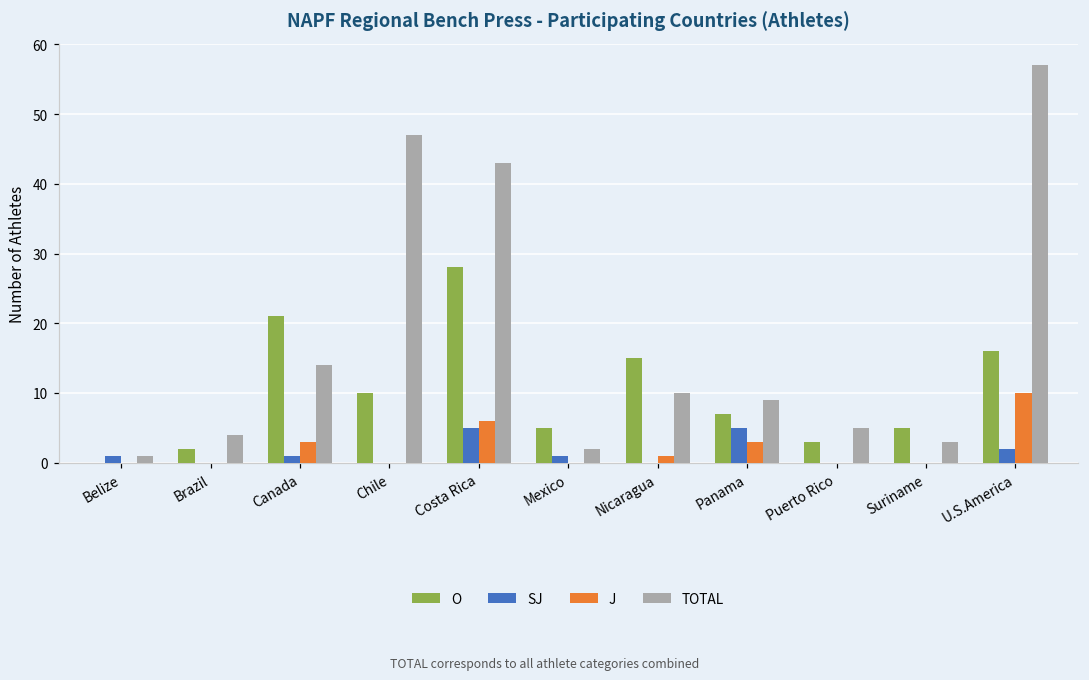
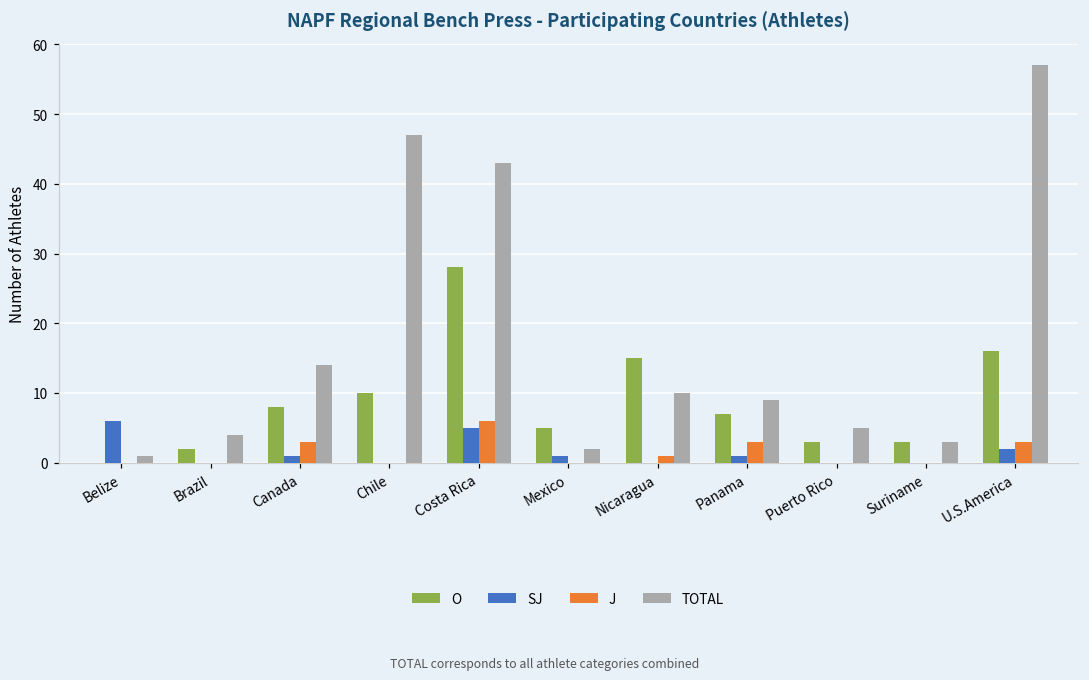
  {
    "O": {
      "Belize": 0,
      "Brazil": 2,
-     "Canada": 21,
+     "Canada": 8,
      "Chile": 10,
      "Costa Rica": 28,
      "Mexico": 5,
      "Nicaragua": 15,
      "Panama": 7,
      "Puerto Rico": 3,
-     "Suriname": 5,
+     "Suriname": 3,
      "U.S.America": 16
    },
    "SJ": {
-     "Belize": 1,
+     "Belize": 6,
      "Brazil": 0,
      "Canada": 1,
      "Chile": 0,
      "Costa Rica": 5,
      "Mexico": 1,
      "Nicaragua": 0,
-     "Panama": 5,
+     "Panama": 1,
      "Puerto Rico": 0,
      "Suriname": 0,
      "U.S.America": 2
    },
    "J": {
      "Belize": 0,
      "Brazil": 0,
      "Canada": 3,
      "Chile": 0,
      "Costa Rica": 6,
      "Mexico": 0,
      "Nicaragua": 1,
      "Panama": 3,
      "Puerto Rico": 0,
      "Suriname": 0,
-     "U.S.America": 10
+     "U.S.America": 3
    },
    "TOTAL": {
      "Belize": 1,
      "Brazil": 4,
      "Canada": 14,
      "Chile": 47,
      "Costa Rica": 43,
      "Mexico": 2,
      "Nicaragua": 10,
      "Panama": 9,
      "Puerto Rico": 5,
      "Suriname": 3,
      "U.S.America": 57
    }
  }
